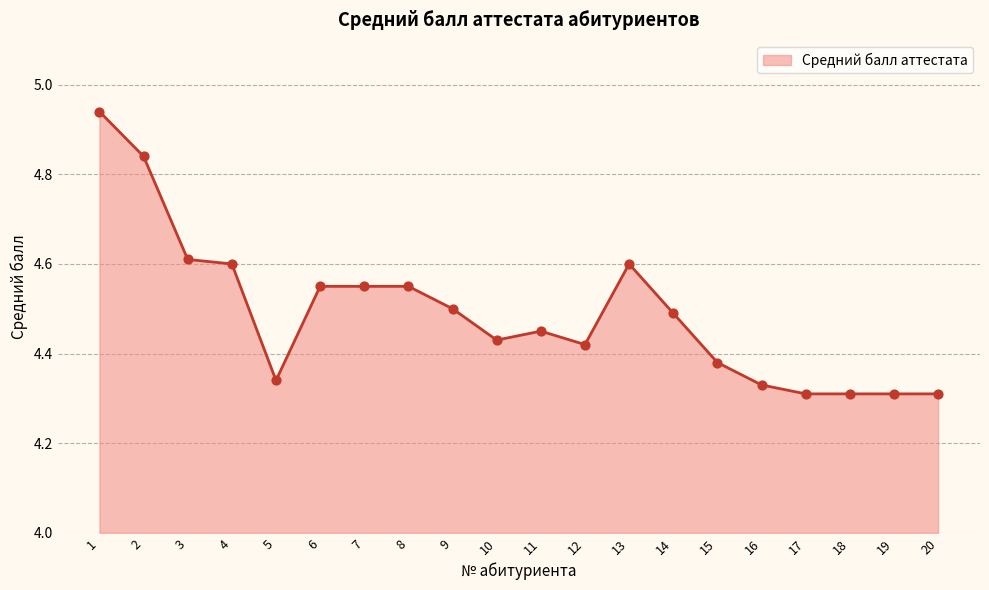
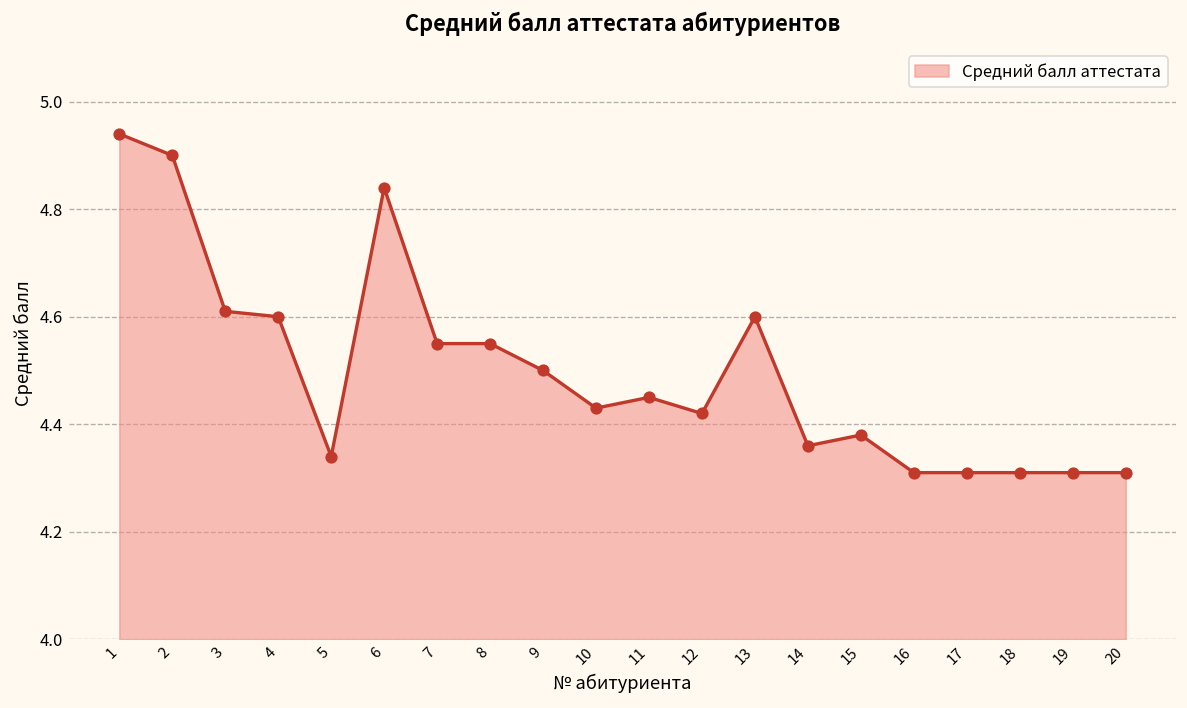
  {
    "1": 4.94,
-   "2": 4.84,
+   "2": 4.90,
    "3": 4.61,
    "4": 4.60,
    "5": 4.34,
-   "6": 4.55,
+   "6": 4.84,
    "7": 4.55,
    "8": 4.55,
    "9": 4.50,
    "10": 4.43,
    "11": 4.45,
    "12": 4.42,
    "13": 4.60,
-   "14": 4.49,
+   "14": 4.36,
    "15": 4.38,
-   "16": 4.33,
+   "16": 4.31,
    "17": 4.31,
    "18": 4.31,
    "19": 4.31,
    "20": 4.31
  }
